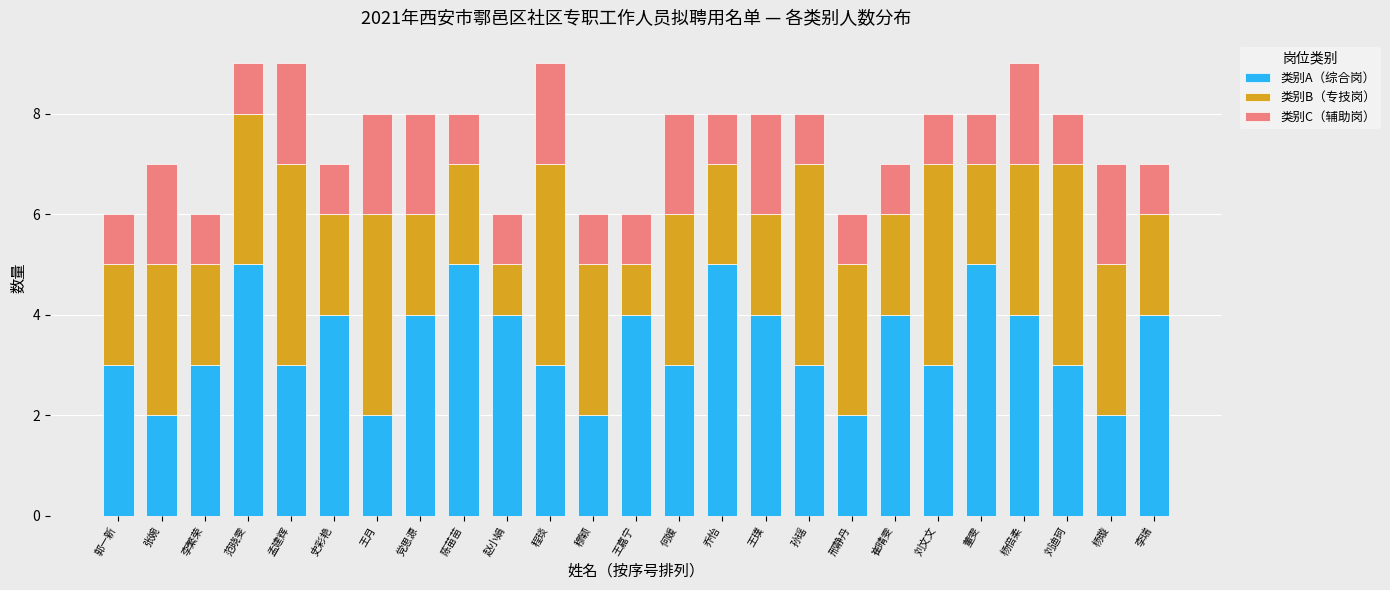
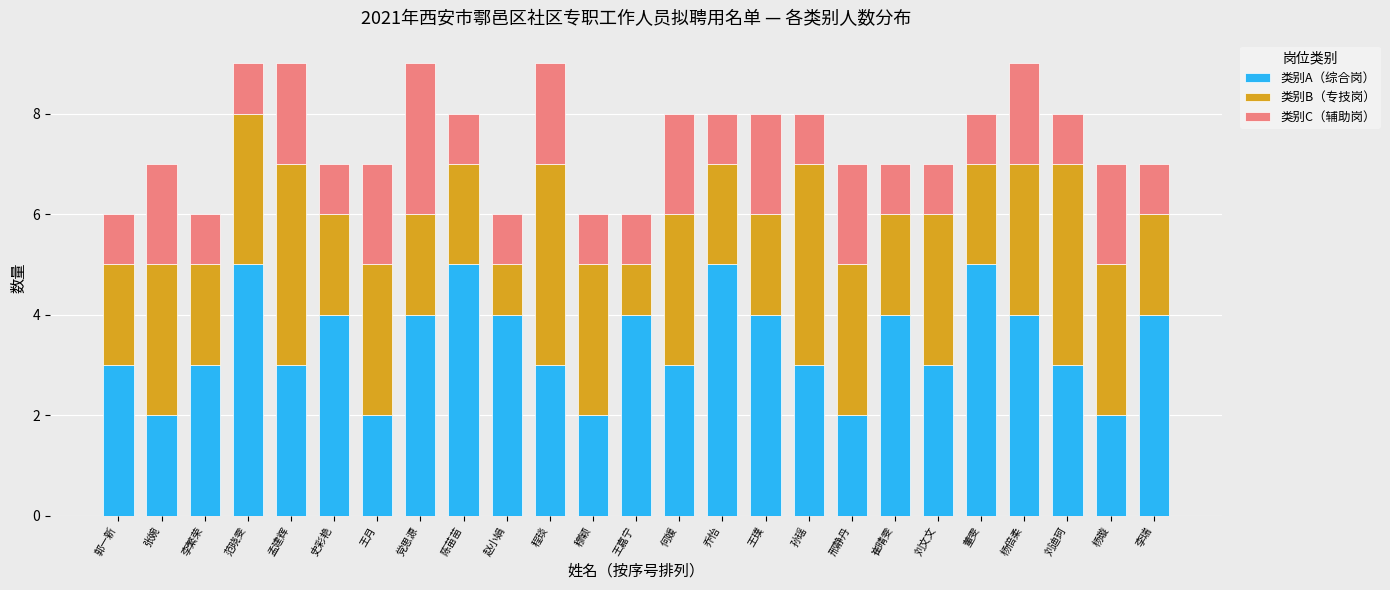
  {
    "类别A（综合岗）": {
      "郭一新": 3,
      "张婉": 2,
      "李繁荣": 3,
      "范晓雯": 5,
      "孟建辉": 3,
      "史彩艳": 4,
      "王月": 2,
      "党思源": 4,
      "陈苗苗": 5,
      "赵小娟": 4,
      "程琰": 3,
      "穆颖": 2,
      "王嘉宁": 4,
      "何媛": 3,
      "乔怡": 5,
      "王璞": 4,
      "孙瑶": 3,
      "邢静丹": 2,
      "崔晴雯": 4,
      "刘文文": 3,
      "董雯": 5,
      "杨倍柔": 4,
      "刘迪珂": 3,
      "杨璇": 2,
      "李瑞": 4
    },
    "类别B（专技岗）": {
      "郭一新": 2,
      "张婉": 3,
      "李繁荣": 2,
      "范晓雯": 3,
      "孟建辉": 4,
      "史彩艳": 2,
-     "王月": 4,
+     "王月": 3,
      "党思源": 2,
      "陈苗苗": 2,
      "赵小娟": 1,
      "程琰": 4,
      "穆颖": 3,
      "王嘉宁": 1,
      "何媛": 3,
      "乔怡": 2,
      "王璞": 2,
      "孙瑶": 4,
      "邢静丹": 3,
      "崔晴雯": 2,
-     "刘文文": 4,
+     "刘文文": 3,
      "董雯": 2,
      "杨倍柔": 3,
      "刘迪珂": 4,
      "杨璇": 3,
      "李瑞": 2
    },
    "类别C（辅助岗）": {
      "郭一新": 1,
      "张婉": 2,
      "李繁荣": 1,
      "范晓雯": 1,
      "孟建辉": 2,
      "史彩艳": 1,
      "王月": 2,
-     "党思源": 2,
+     "党思源": 3,
      "陈苗苗": 1,
      "赵小娟": 1,
      "程琰": 2,
      "穆颖": 1,
      "王嘉宁": 1,
      "何媛": 2,
      "乔怡": 1,
      "王璞": 2,
      "孙瑶": 1,
-     "邢静丹": 1,
+     "邢静丹": 2,
      "崔晴雯": 1,
      "刘文文": 1,
      "董雯": 1,
      "杨倍柔": 2,
      "刘迪珂": 1,
      "杨璇": 2,
      "李瑞": 1
    }
  }
